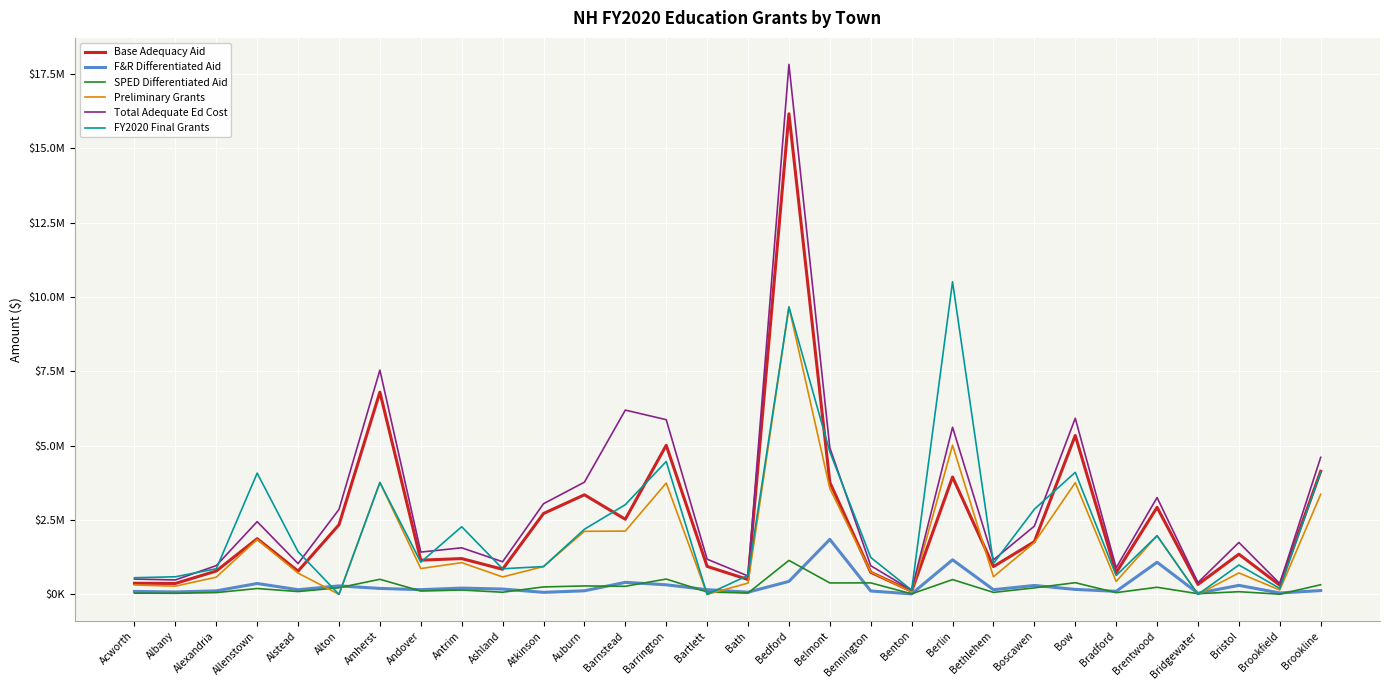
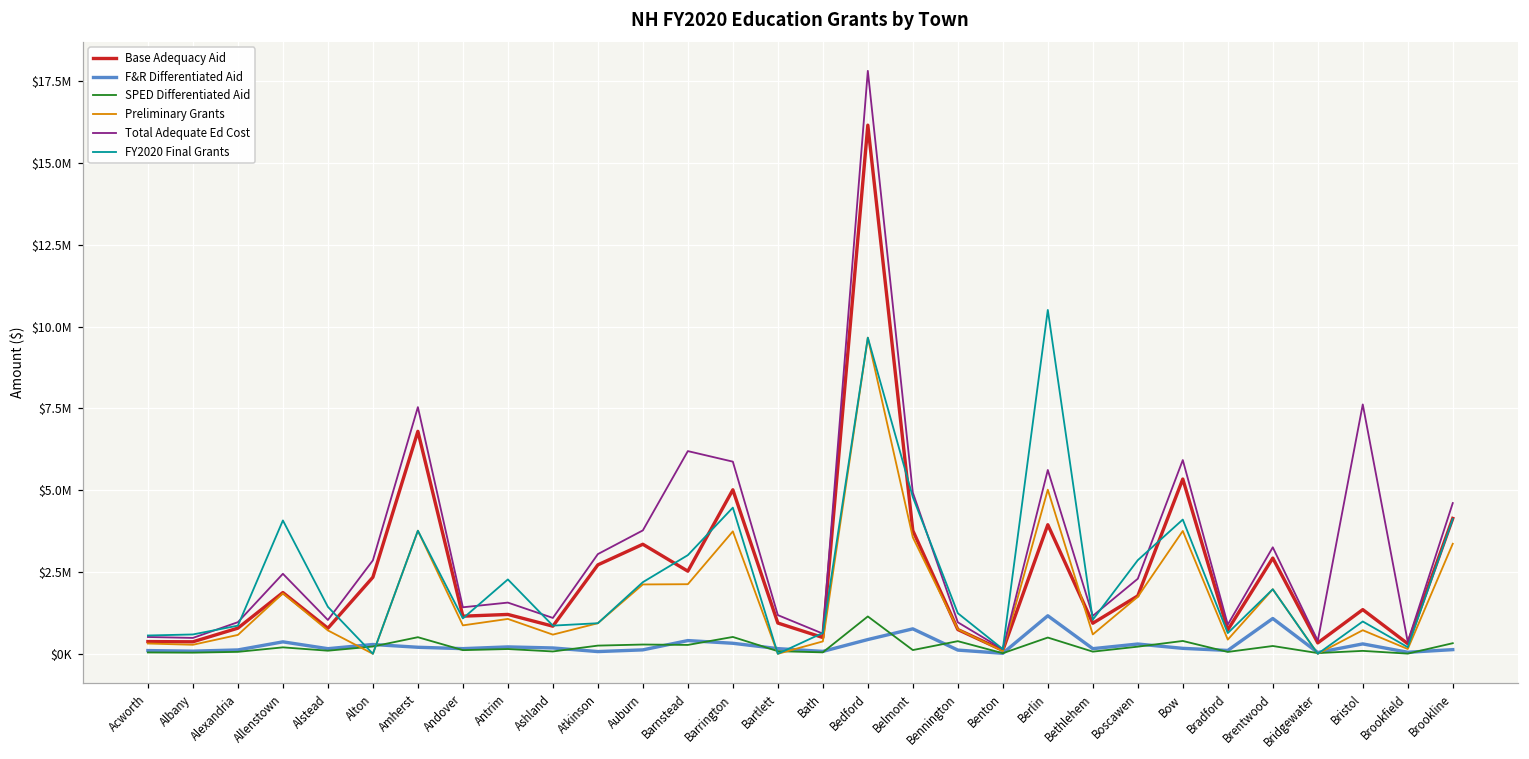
  {
    "Base Adequacy Aid": {
      "Albany": "$400000",
      "Alton": "$2300000",
      "Amherst": "$6800000",
      "Antrim": "$1200000",
      "Atkinson": "$2700000",
      "Auburn": "$3300000",
      "Barnstead": "$2500000",
      "Barrington": "$5000000",
      "Bartlett": "$900000",
      "Bath": "$500000",
      "Bedford": "$16200000",
      "Belmont": "$3800000",
      "Berlin": "$3900000",
      "Bethlehem": "$900000",
      "Bow": "$5300000",
      "Bradford": "$700000",
      "Brentwood": "$2900000",
      "Bristol": "$1400000"
    },
    "F&R Differentiated Aid": {
      "Allenstown": "$400000",
      "Amherst": "$200000",
      "Ashland": "$200000",
      "Atkinson": "$100000",
      "Auburn": "$100000",
      "Barnstead": "$400000",
      "Barrington": "$300000",
      "Bedford": "$400000",
-     "Belmont": "$1800000",
+     "Belmont": "$800000",
      "Bennington": "$100000",
      "Berlin": "$1200000",
      "Bethlehem": "$200000",
      "Bow": "$200000",
      "Brentwood": "$1100000",
      "Bristol": "$300000",
      "Brookline": "$100000"
    },
    "SPED Differentiated Aid": {
      "Allenstown": "$200000",
      "Amherst": "$500000",
      "Ashland": "$100000",
      "Atkinson": "$300000",
      "Auburn": "$300000",
      "Barnstead": "$300000",
      "Barrington": "$500000",
      "Bedford": "$1100000",
-     "Belmont": "$400000",
+     "Belmont": "$100000",
      "Bennington": "$400000",
      "Berlin": "$500000",
      "Bethlehem": "$100000",
      "Bow": "$400000",
      "Brentwood": "$200000",
      "Bristol": "$100000",
      "Brookline": "$300000"
    },
    "Preliminary Grants": {
      "Albany": "$300000",
      "Alexandria": "$600000",
      "Andover": "$900000",
      "Antrim": "$1100000",
      "Ashland": "$600000",
      "Barnstead": "$2100000",
      "Barrington": "$3700000",
      "Bath": "$400000",
      "Belmont": "$3600000",
      "Berlin": "$5000000",
      "Bethlehem": "$600000",
      "Bow": "$3800000",
      "Bradford": "$400000",
      "Bristol": "$700000",
      "Brookline": "$3400000"
    },
    "Total Adequate Ed Cost": {
      "Albany": "$500000",
      "Alexandria": "$1000000",
      "Allenstown": "$2400000",
      "Alstead": "$1000000",
      "Alton": "$2900000",
      "Amherst": "$7500000",
      "Andover": "$1400000",
      "Antrim": "$1600000",
      "Ashland": "$1100000",
      "Atkinson": "$3000000",
      "Auburn": "$3800000",
      "Barnstead": "$6200000",
      "Barrington": "$5900000",
      "Bartlett": "$1200000",
      "Bedford": "$17800000",
      "Belmont": "$4900000",
      "Bennington": "$1000000",
      "Berlin": "$5600000",
      "Bethlehem": "$1200000",
      "Boscawen": "$2300000",
      "Bow": "$5900000",
      "Bradford": "$900000",
      "Brentwood": "$3300000",
-     "Bristol": "$1700000",
+     "Bristol": "$7600000",
      "Brookline": "$4600000"
    },
    "FY2020 Final Grants": {
      "Albany": "$600000",
      "Allenstown": "$4100000",
      "Alstead": "$1400000",
      "Antrim": "$2300000",
      "Barnstead": "$3000000",
      "Barrington": "$4500000",
      "Belmont": "$4800000",
      "Bennington": "$1200000",
      "Berlin": "$10500000",
      "Bethlehem": "$1000000",
      "Boscawen": "$2900000",
      "Bow": "$4100000",
      "Bradford": "$600000",
      "Bristol": "$1000000"
    }
  }
